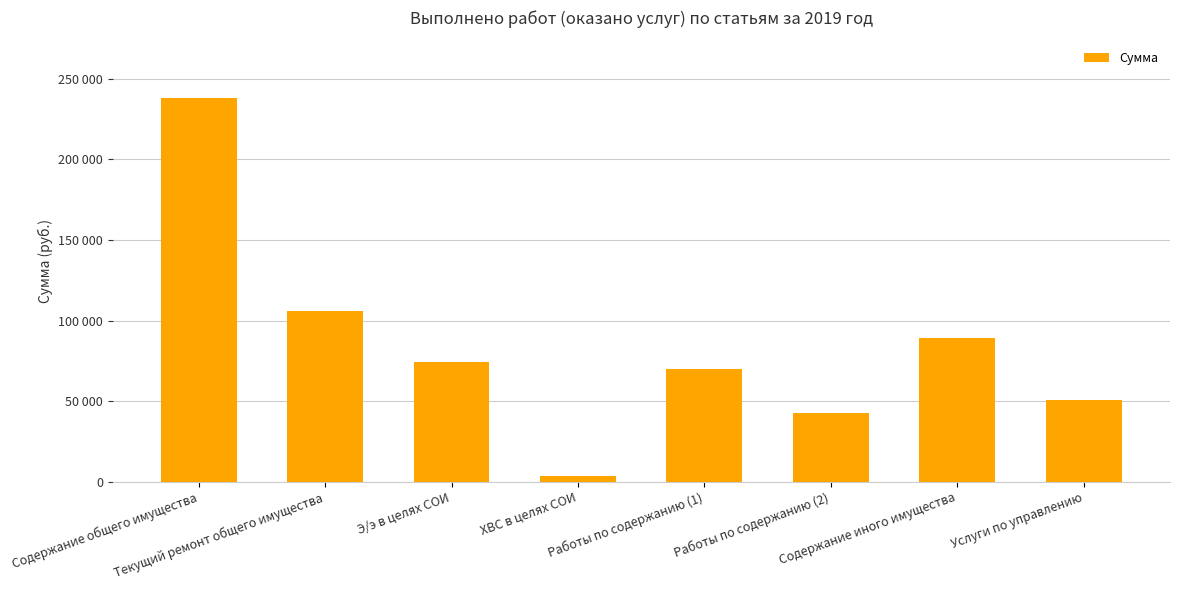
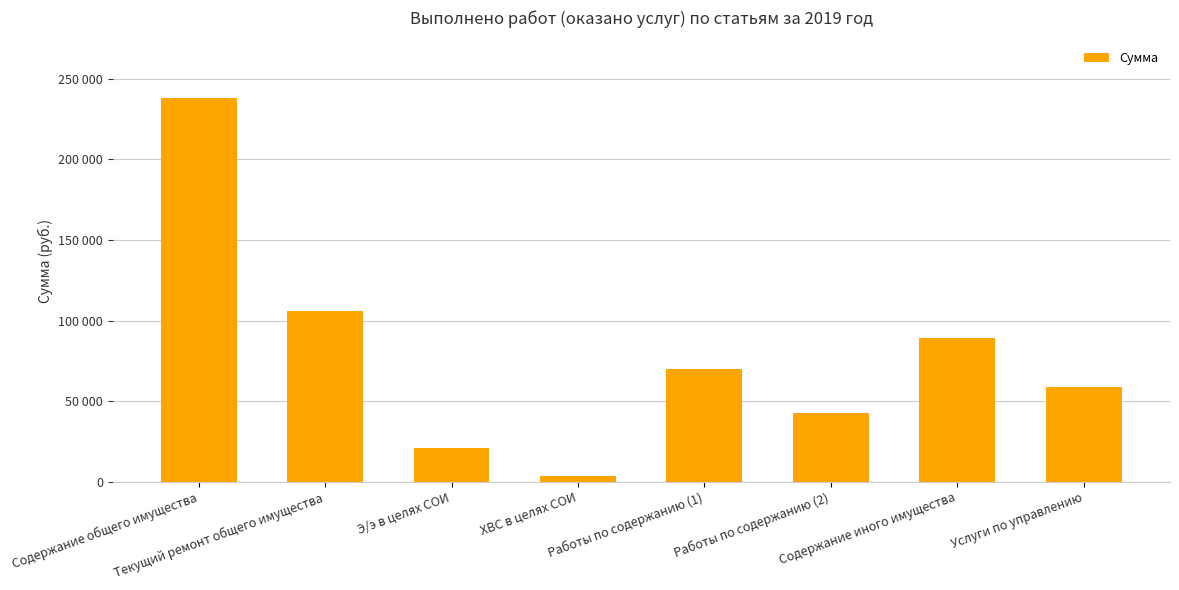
  {
    "Содержание общего имущества": 238000,
    "Текущий ремонт общего имущества": 106000,
-   "Э/э в целях СОИ": 74000,
+   "Э/э в целях СОИ": 21000,
    "ХВС в целях СОИ": 4000,
    "Работы по содержанию (1)": 70000,
    "Работы по содержанию (2)": 43000,
    "Содержание иного имущества": 89000,
-   "Услуги по управлению": 51000
+   "Услуги по управлению": 59000
  }
